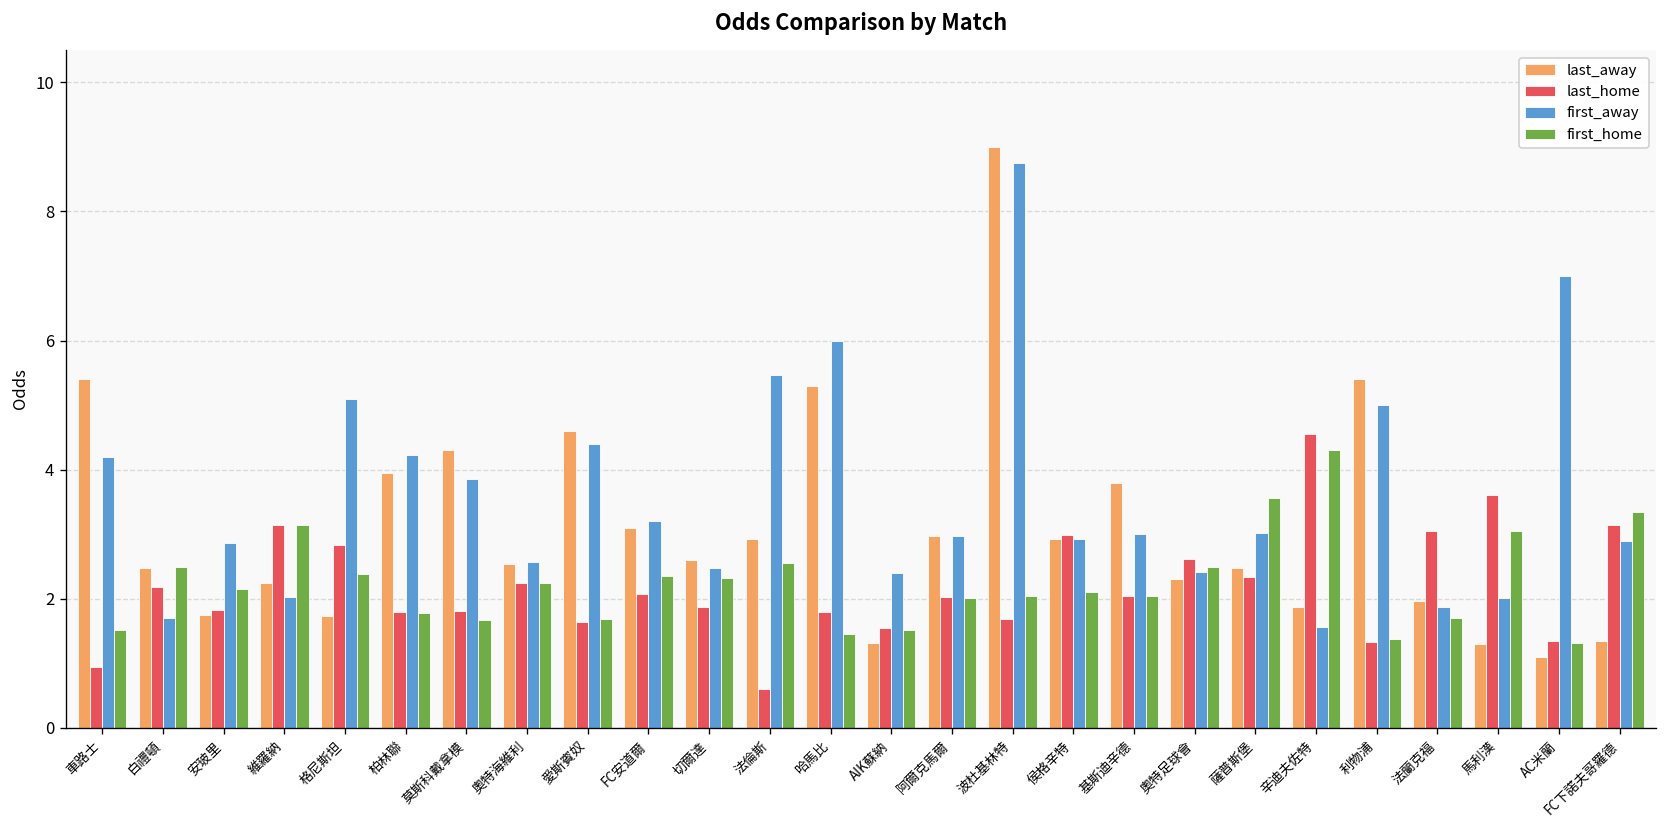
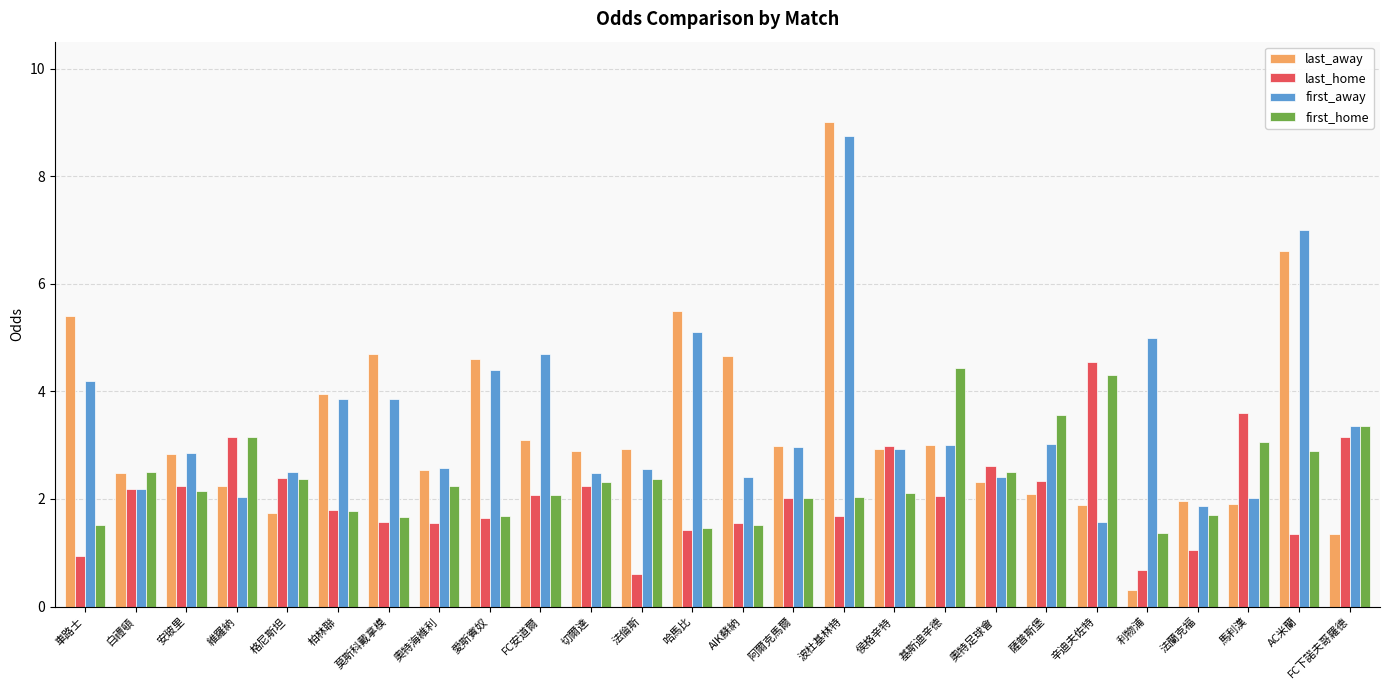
  {
    "last_away": {
      "車路士": 5.4,
      "白禮頓": 2.5,
-     "安玻里": 1.8,
+     "安玻里": 2.8,
      "維羅納": 2.2,
      "格尼斯坦": 1.7,
      "柏林聯": 4.0,
-     "莫斯科戴拿模": 4.3,
+     "莫斯科戴拿模": 4.7,
      "奧特海維利": 2.5,
      "愛斯賓奴": 4.6,
      "FC安道爾": 3.1,
-     "切爾達": 2.6,
+     "切爾達": 2.9,
      "法倫斯": 2.9,
-     "哈馬比": 5.3,
-     "AIK蘇納": 1.3,
+     "哈馬比": 5.5,
+     "AIK蘇納": 4.7,
      "阿爾克馬爾": 3.0,
      "波杜基林特": 9.0,
      "侯格辛特": 2.9,
-     "基斯迪辛德": 3.8,
+     "基斯迪辛德": 3.0,
      "奧特足球會": 2.3,
-     "薩普斯堡": 2.5,
+     "薩普斯堡": 2.1,
      "辛迪夫佐特": 1.9,
-     "利物浦": 5.4,
+     "利物浦": 0.3,
      "法蘭克福": 2.0,
-     "馬利漢": 1.3,
-     "AC米蘭": 1.1,
+     "馬利漢": 1.9,
+     "AC米蘭": 6.6,
      "FC下諾夫哥羅德": 1.3
    },
    "last_home": {
      "車路士": 0.9,
      "白禮頓": 2.2,
-     "安玻里": 1.8,
+     "安玻里": 2.2,
      "維羅納": 3.2,
-     "格尼斯坦": 2.8,
+     "格尼斯坦": 2.4,
      "柏林聯": 1.8,
-     "莫斯科戴拿模": 1.8,
-     "奧特海維利": 2.3,
+     "莫斯科戴拿模": 1.6,
+     "奧特海維利": 1.6,
      "愛斯賓奴": 1.6,
      "FC安道爾": 2.1,
-     "切爾達": 1.9,
+     "切爾達": 2.2,
      "法倫斯": 0.6,
-     "哈馬比": 1.8,
+     "哈馬比": 1.4,
      "AIK蘇納": 1.6,
      "阿爾克馬爾": 2.0,
      "波杜基林特": 1.7,
      "侯格辛特": 3.0,
      "基斯迪辛德": 2.1,
      "奧特足球會": 2.6,
      "薩普斯堡": 2.3,
      "辛迪夫佐特": 4.6,
-     "利物浦": 1.3,
-     "法蘭克福": 3.1,
+     "利物浦": 0.7,
+     "法蘭克福": 1.1,
      "馬利漢": 3.6,
      "AC米蘭": 1.3,
      "FC下諾夫哥羅德": 3.2
    },
    "first_away": {
      "車路士": 4.2,
-     "白禮頓": 1.7,
+     "白禮頓": 2.2,
      "安玻里": 2.9,
      "維羅納": 2.0,
-     "格尼斯坦": 5.1,
-     "柏林聯": 4.2,
+     "格尼斯坦": 2.5,
+     "柏林聯": 3.9,
      "莫斯科戴拿模": 3.9,
      "奧特海維利": 2.6,
      "愛斯賓奴": 4.4,
-     "FC安道爾": 3.2,
+     "FC安道爾": 4.7,
      "切爾達": 2.5,
-     "法倫斯": 5.5,
-     "哈馬比": 6.0,
+     "法倫斯": 2.6,
+     "哈馬比": 5.1,
      "AIK蘇納": 2.4,
      "阿爾克馬爾": 3.0,
      "波杜基林特": 8.8,
      "侯格辛特": 2.9,
      "基斯迪辛德": 3.0,
      "奧特足球會": 2.4,
      "薩普斯堡": 3.0,
      "辛迪夫佐特": 1.6,
      "利物浦": 5.0,
      "法蘭克福": 1.9,
      "馬利漢": 2.0,
      "AC米蘭": 7.0,
-     "FC下諾夫哥羅德": 2.9
+     "FC下諾夫哥羅德": 3.4
    },
    "first_home": {
      "車路士": 1.5,
      "白禮頓": 2.5,
      "安玻里": 2.2,
      "維羅納": 3.2,
      "格尼斯坦": 2.4,
      "柏林聯": 1.8,
      "莫斯科戴拿模": 1.7,
      "奧特海維利": 2.3,
      "愛斯賓奴": 1.7,
-     "FC安道爾": 2.4,
+     "FC安道爾": 2.1,
      "切爾達": 2.3,
-     "法倫斯": 2.6,
+     "法倫斯": 2.4,
      "哈馬比": 1.5,
      "AIK蘇納": 1.5,
      "阿爾克馬爾": 2.0,
      "波杜基林特": 2.0,
      "侯格辛特": 2.1,
-     "基斯迪辛德": 2.1,
+     "基斯迪辛德": 4.4,
      "奧特足球會": 2.5,
      "薩普斯堡": 3.6,
      "辛迪夫佐特": 4.3,
      "利物浦": 1.4,
      "法蘭克福": 1.7,
      "馬利漢": 3.1,
-     "AC米蘭": 1.3,
+     "AC米蘭": 2.9,
      "FC下諾夫哥羅德": 3.4
    }
  }
